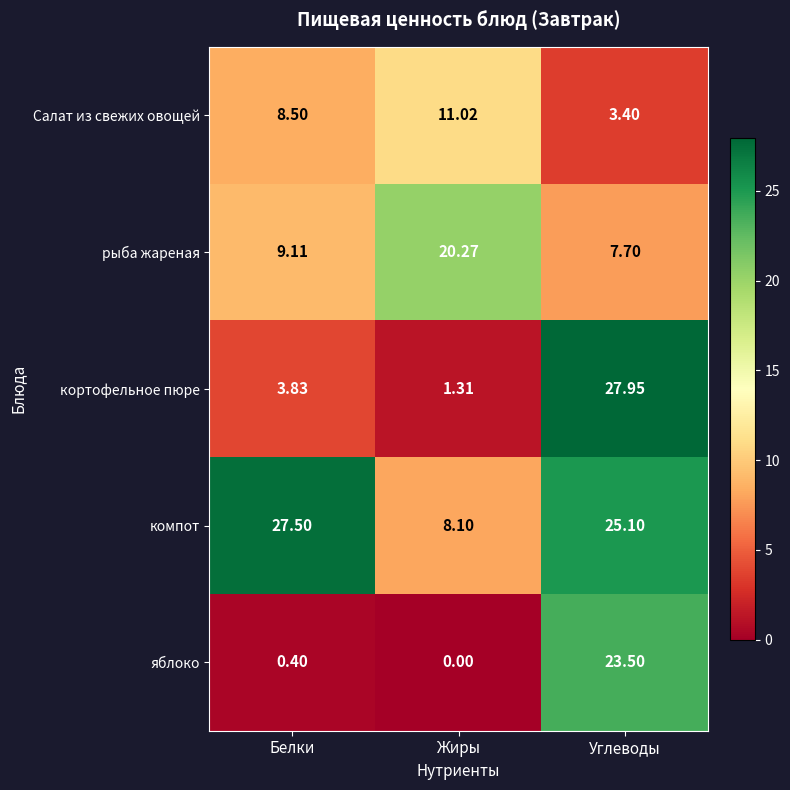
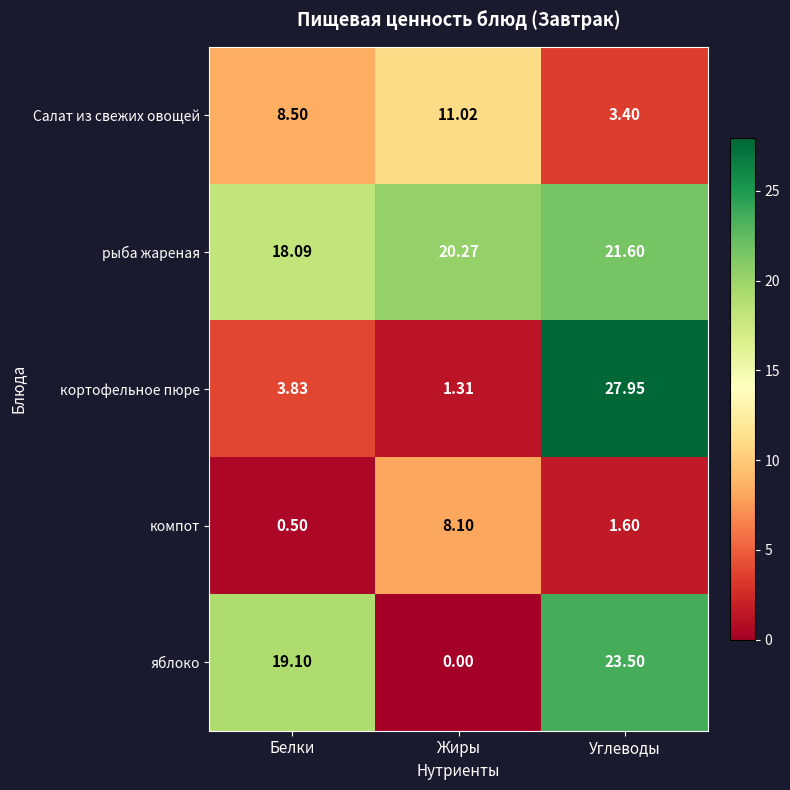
  {
    "Салат из свежих овощей": {
      "Белки": 8.50,
      "Жиры": 11.02,
      "Углеводы": 3.40
    },
    "рыба жареная": {
-     "Белки": 9.11,
+     "Белки": 18.09,
      "Жиры": 20.27,
-     "Углеводы": 7.70
+     "Углеводы": 21.60
    },
    "кортофельное пюре": {
      "Белки": 3.83,
      "Жиры": 1.31,
      "Углеводы": 27.95
    },
    "компот": {
-     "Белки": 27.50,
+     "Белки": 0.50,
      "Жиры": 8.10,
-     "Углеводы": 25.10
+     "Углеводы": 1.60
    },
    "яблоко": {
-     "Белки": 0.40,
+     "Белки": 19.10,
      "Жиры": 0.00,
      "Углеводы": 23.50
    }
  }
